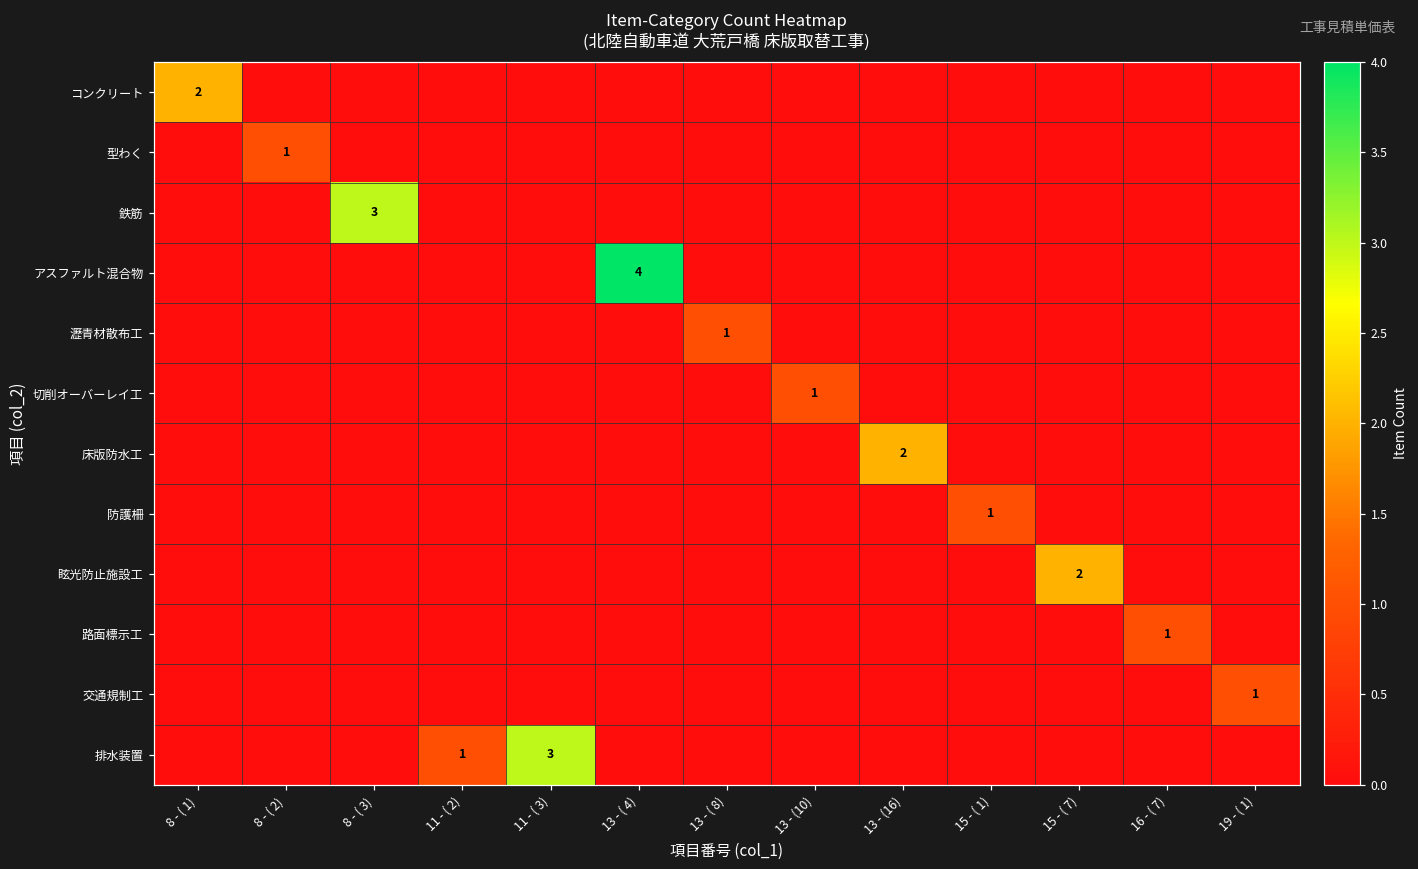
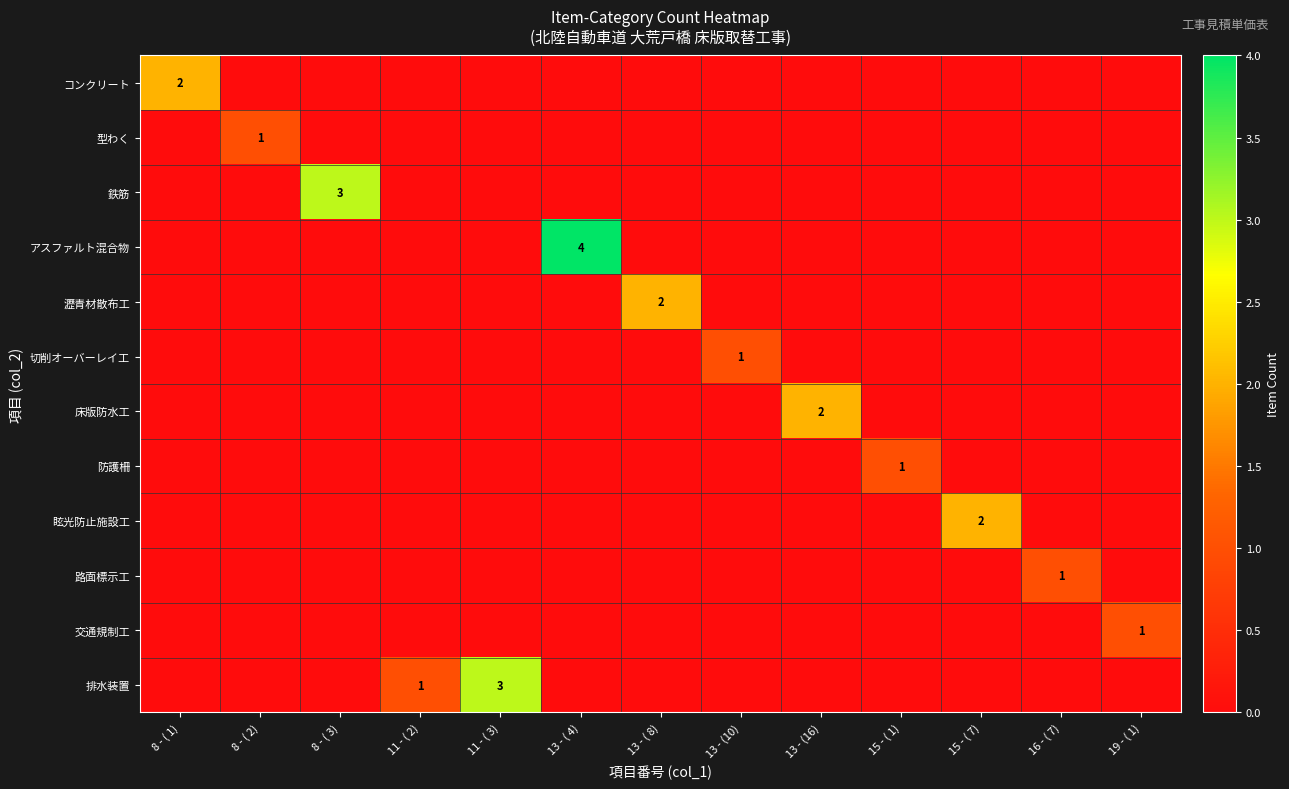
  {
    "コンクリート": {
      "8 - ( 1)": 2
    },
    "型わく": {
      "8 - ( 2)": 1
    },
    "鉄筋": {
      "8 - ( 3)": 3
    },
    "アスファルト混合物": {
      "13 - ( 4)": 4
    },
    "瀝青材散布工": {
-     "13 - ( 8)": 1
+     "13 - ( 8)": 2
    },
    "切削オーバーレイ工": {
      "13 - (10)": 1
    },
    "床版防水工": {
      "13 - (16)": 2
    },
    "防護柵": {
      "15 - ( 1)": 1
    },
    "眩光防止施設工": {
      "15 - ( 7)": 2
    },
    "路面標示工": {
      "16 - ( 7)": 1
    },
    "交通規制工": {
      "19 - ( 1)": 1
    },
    "排水装置": {
      "11 - ( 2)": 1,
      "11 - ( 3)": 3
    }
  }
